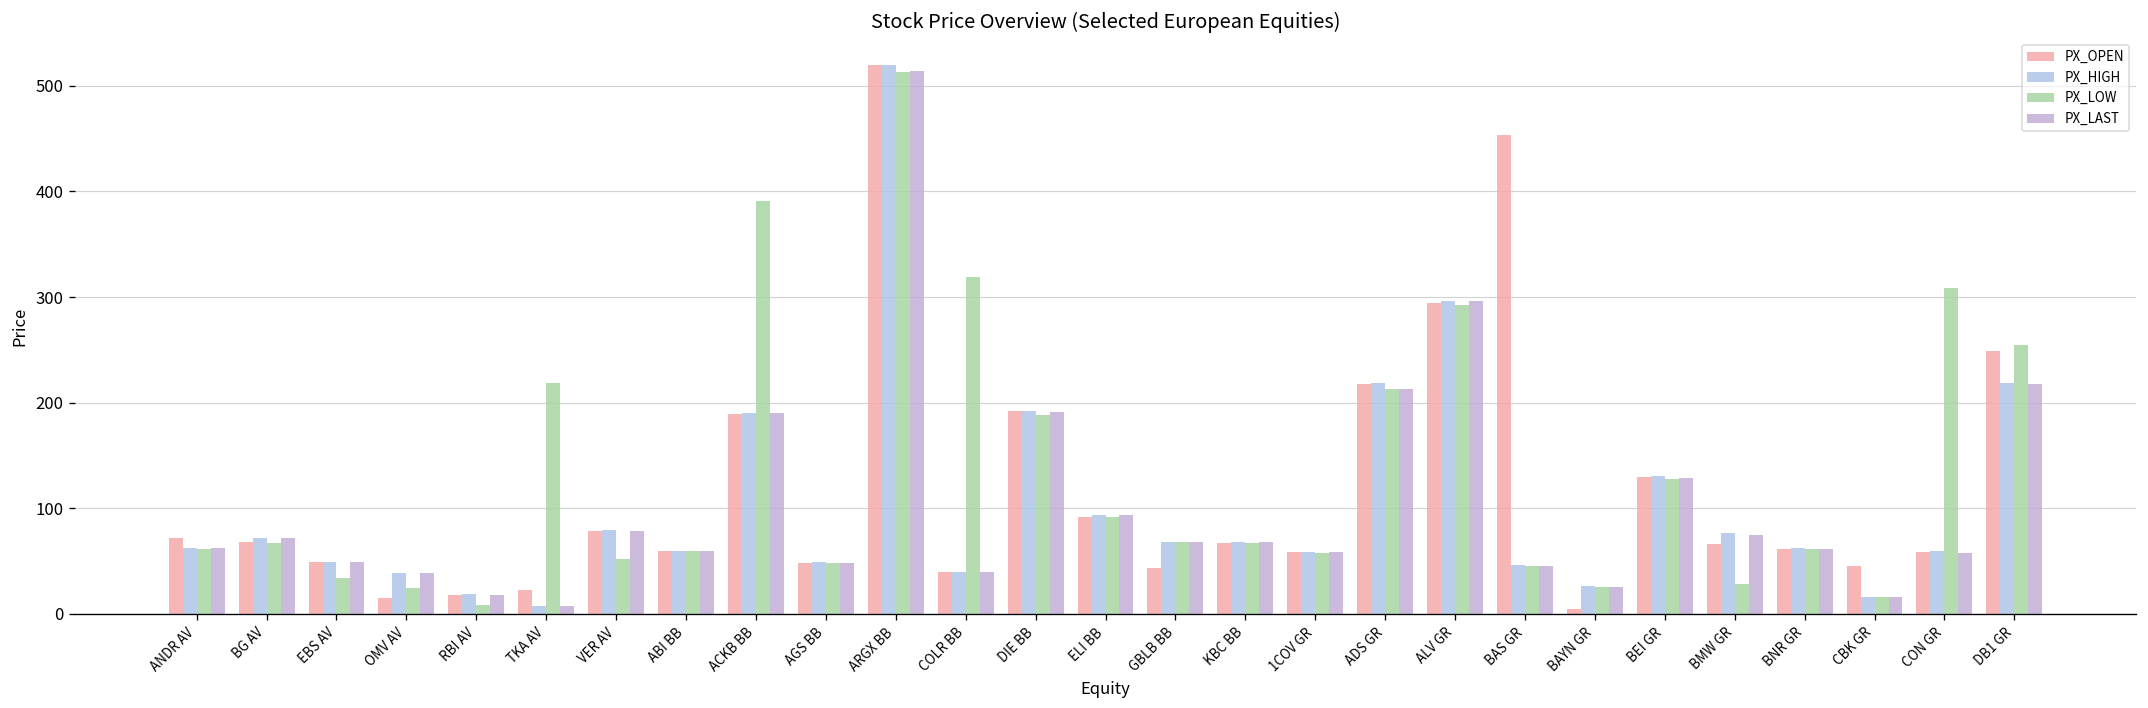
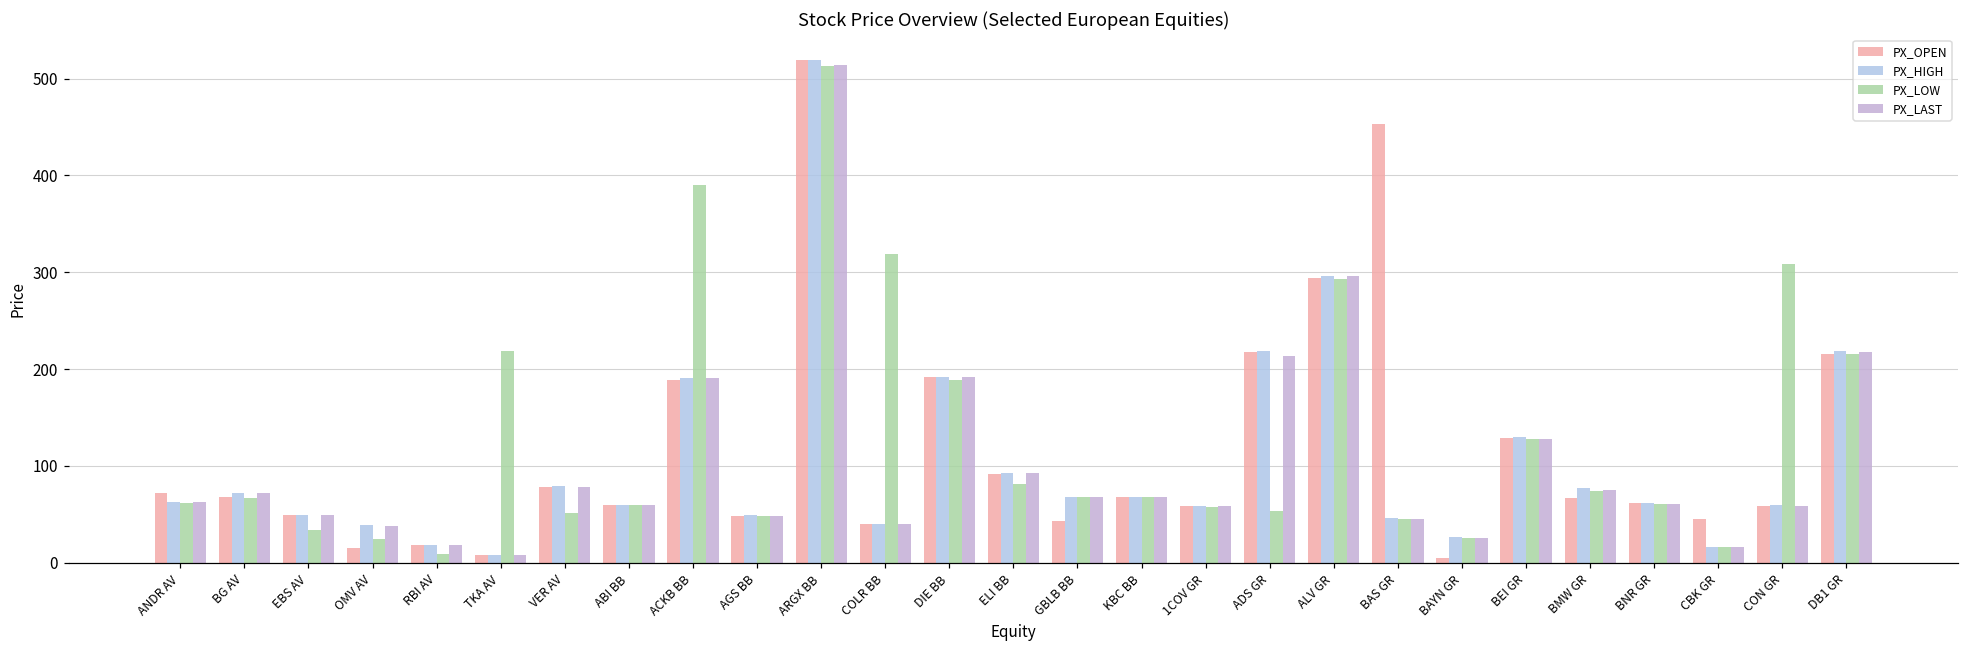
  {
    "PX_OPEN": {
      "ANDR AV": 70,
      "BG AV": 70,
      "EBS AV": 50,
      "OMV AV": 20,
      "RBI AV": 20,
-     "TKA AV": 20,
+     "TKA AV": 10,
      "VER AV": 80,
      "ABI BB": 60,
      "ACKB BB": 190,
      "AGS BB": 50,
      "ARGX BB": 520,
      "COLR BB": 40,
      "DIE BB": 190,
      "ELI BB": 90,
      "GBLB BB": 40,
      "KBC BB": 70,
      "1COV GR": 60,
      "ADS GR": 220,
      "ALV GR": 290,
      "BAS GR": 450,
      "BAYN GR": 0,
      "BEI GR": 130,
      "BMW GR": 70,
      "BNR GR": 60,
      "CBK GR": 50,
      "CON GR": 60,
-     "DB1 GR": 250
+     "DB1 GR": 220
    },
    "PX_LOW": {
      "ANDR AV": 60,
      "BG AV": 70,
      "EBS AV": 30,
      "OMV AV": 20,
      "RBI AV": 10,
      "TKA AV": 220,
      "VER AV": 50,
      "ABI BB": 60,
      "ACKB BB": 390,
      "AGS BB": 50,
      "ARGX BB": 510,
      "COLR BB": 320,
      "DIE BB": 190,
-     "ELI BB": 90,
+     "ELI BB": 80,
      "GBLB BB": 70,
      "KBC BB": 70,
      "1COV GR": 60,
-     "ADS GR": 210,
+     "ADS GR": 50,
      "ALV GR": 290,
      "BAS GR": 50,
      "BAYN GR": 30,
      "BEI GR": 130,
-     "BMW GR": 30,
+     "BMW GR": 70,
      "BNR GR": 60,
      "CBK GR": 20,
      "CON GR": 310,
-     "DB1 GR": 260
+     "DB1 GR": 220
    }
  }
